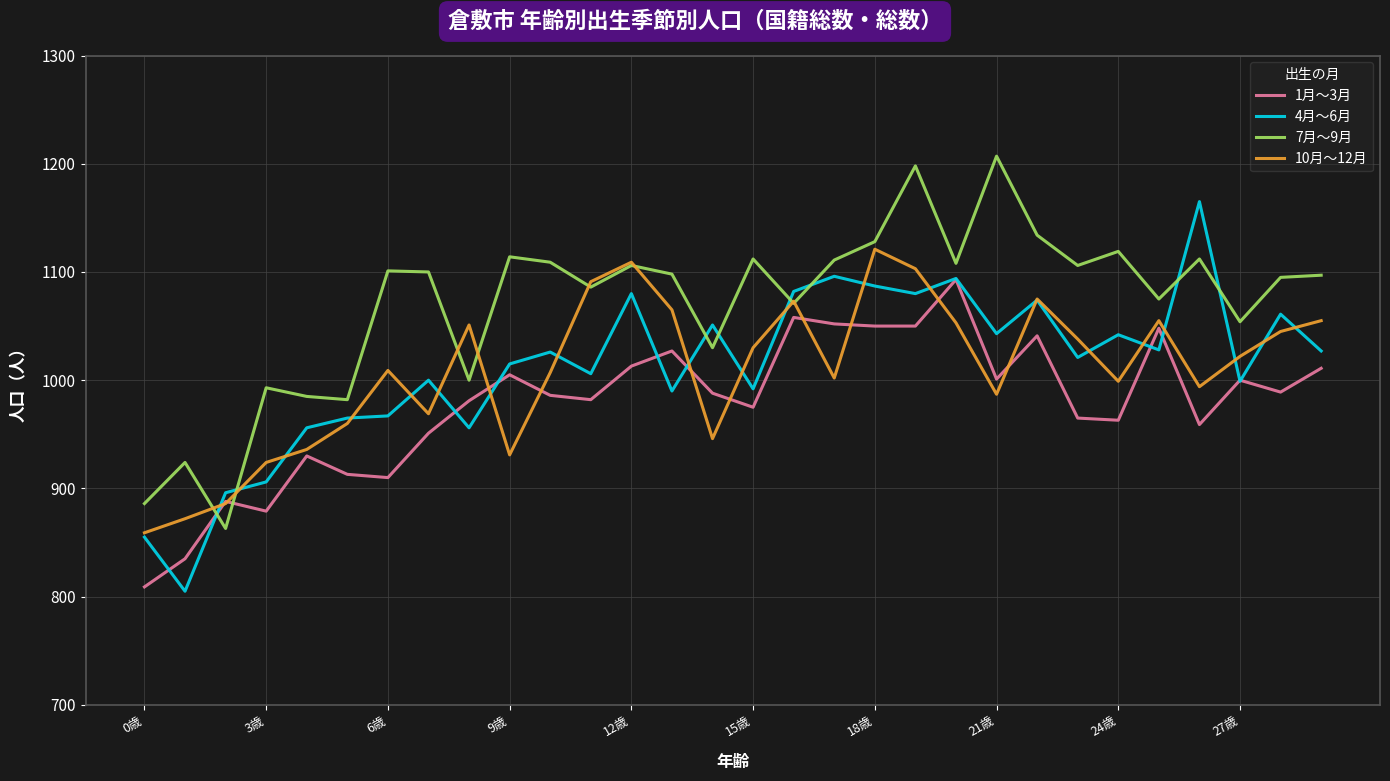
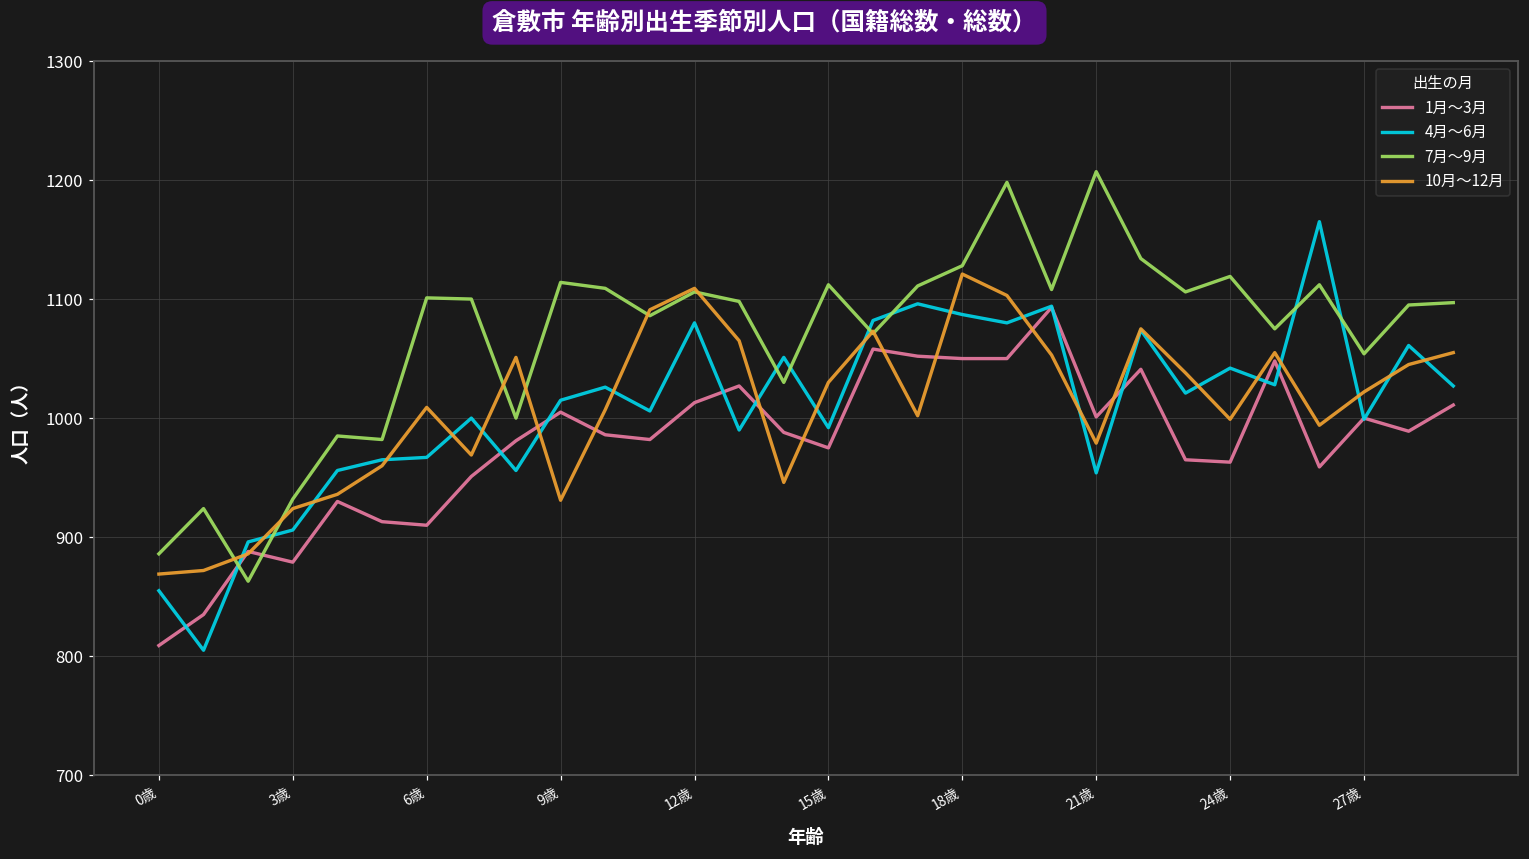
  {
    "1月～3月": {
      "0歳": 809,
      "3歳": 879,
      "6歳": 910,
      "9歳": 1005,
      "12歳": 1013,
      "15歳": 975,
      "18歳": 1050,
      "21歳": 1001,
      "24歳": 963
    },
    "4月～6月": {
      "0歳": 855,
      "3歳": 906,
      "6歳": 967,
      "9歳": 1015,
      "12歳": 1080,
      "15歳": 992,
      "18歳": 1087,
-     "21歳": 1043,
+     "21歳": 954,
      "24歳": 1042
    },
    "7月～9月": {
      "0歳": 886,
-     "3歳": 993,
+     "3歳": 932,
      "6歳": 1101,
      "9歳": 1114,
      "12歳": 1106,
      "15歳": 1112,
      "18歳": 1128,
      "21歳": 1207,
      "24歳": 1119,
      "27歳": 1054
    },
    "10月～12月": {
-     "0歳": 859,
+     "0歳": 869,
      "3歳": 924,
      "6歳": 1009,
      "9歳": 931,
      "12歳": 1109,
      "15歳": 1030,
      "18歳": 1121,
-     "21歳": 987,
+     "21歳": 979,
      "24歳": 999,
      "27歳": 1022
    }
  }
